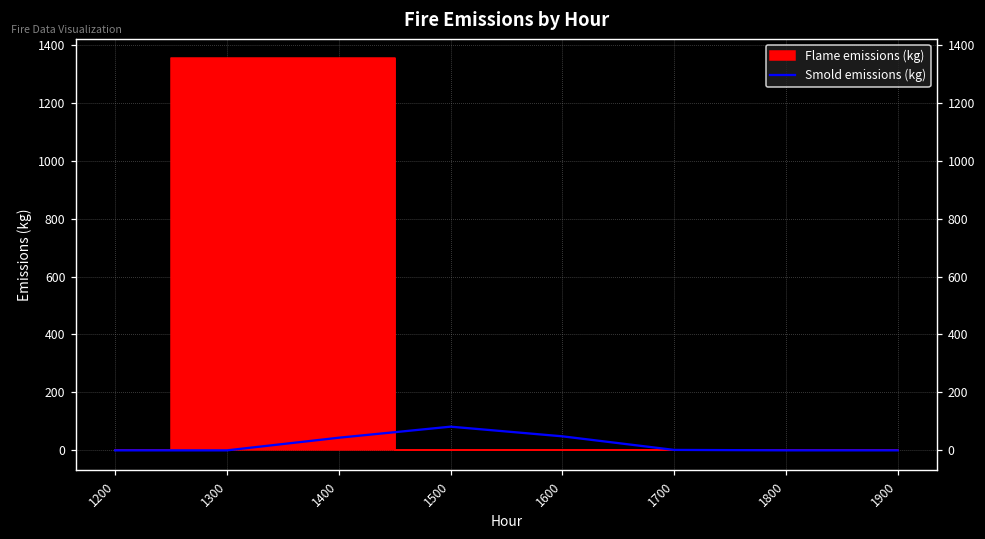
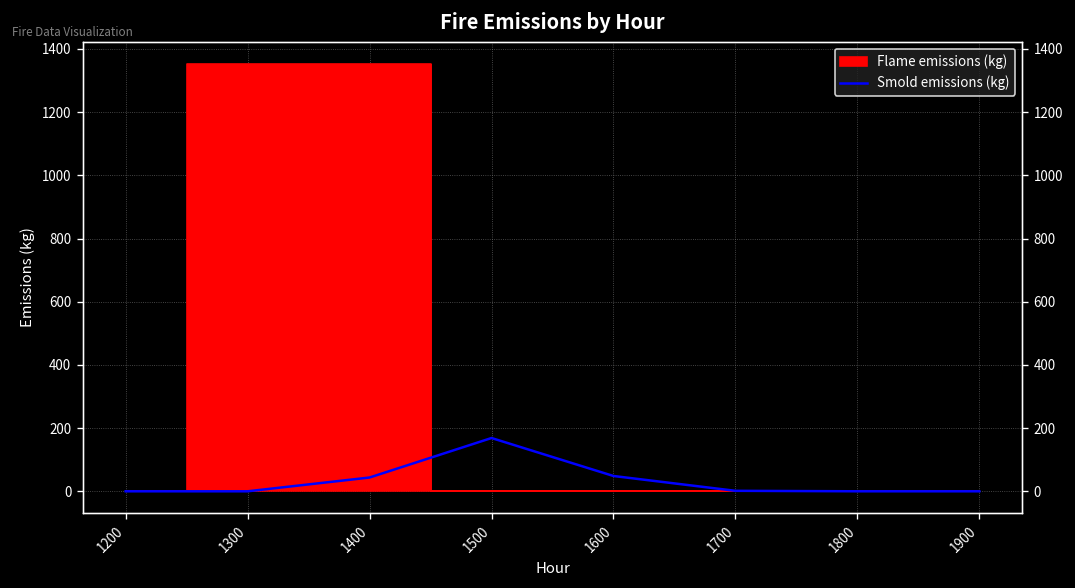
  {
    "Smold emissions (kg)": {
      "1300": 0,
      "1400": 40,
-     "1500": 80,
+     "1500": 170,
      "1600": 50
    }
  }
